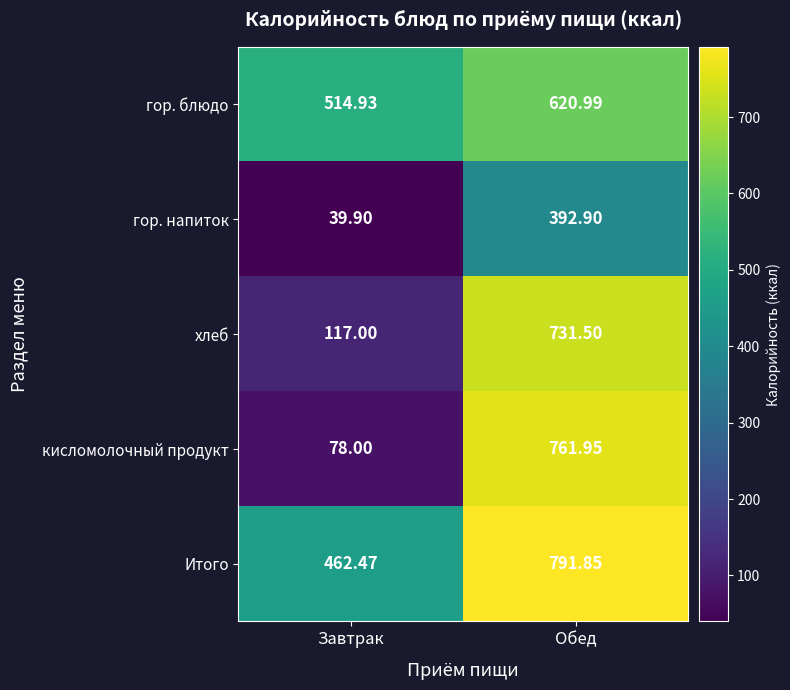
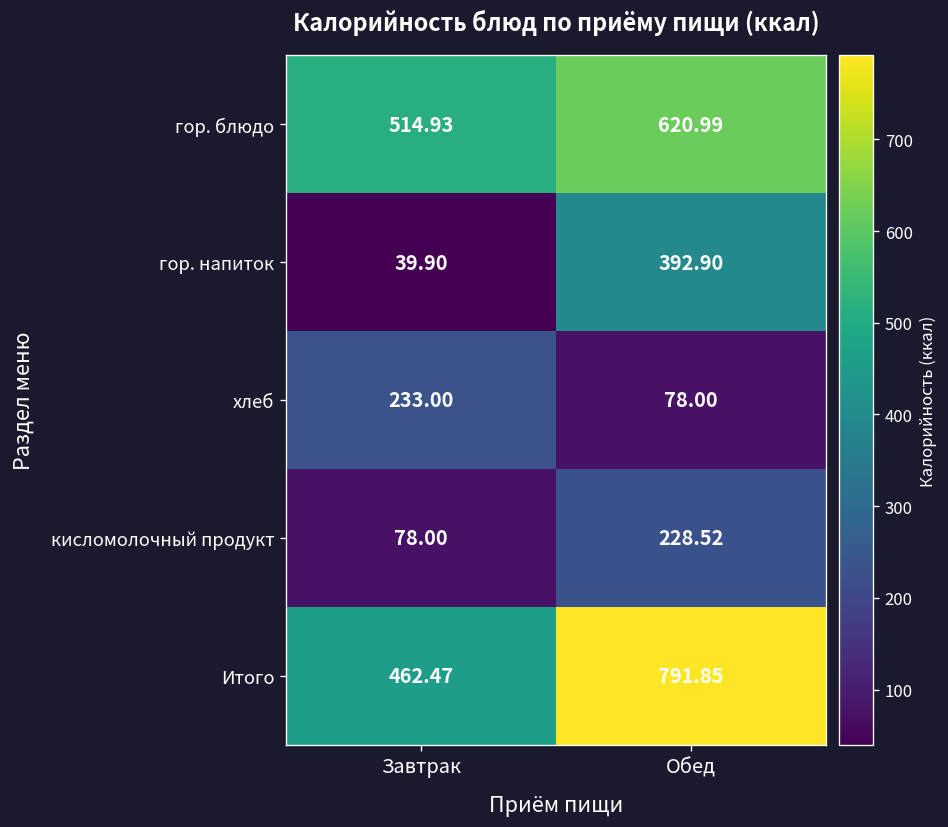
  {
    "гор. блюдо": {
      "Завтрак": 514.93,
      "Обед": 620.99
    },
    "гор. напиток": {
      "Завтрак": 39.90,
      "Обед": 392.90
    },
    "хлеб": {
-     "Завтрак": 117.00,
-     "Обед": 731.50
+     "Завтрак": 233.00,
+     "Обед": 78.00
    },
    "кисломолочный продукт": {
      "Завтрак": 78.00,
-     "Обед": 761.95
+     "Обед": 228.52
    },
    "Итого": {
      "Завтрак": 462.47,
      "Обед": 791.85
    }
  }
